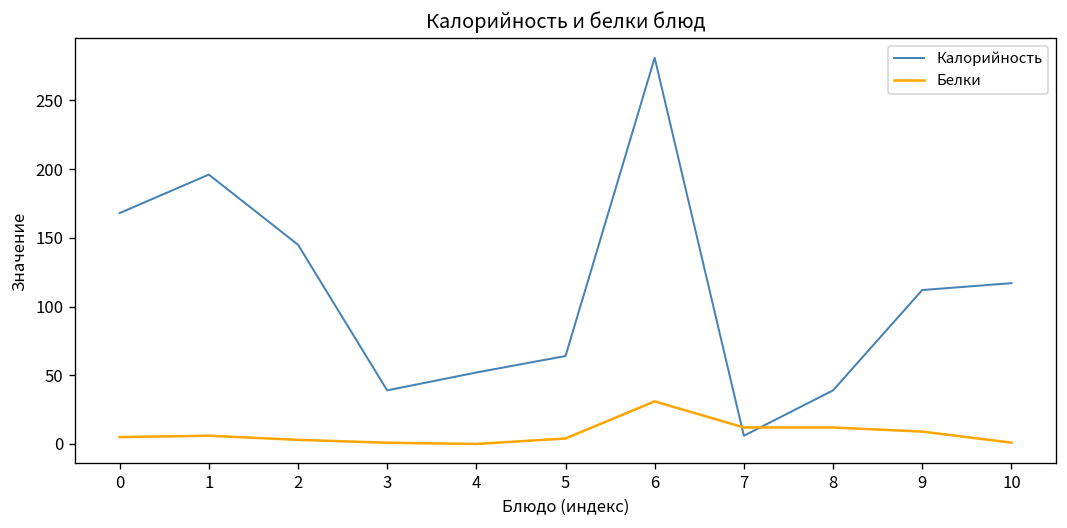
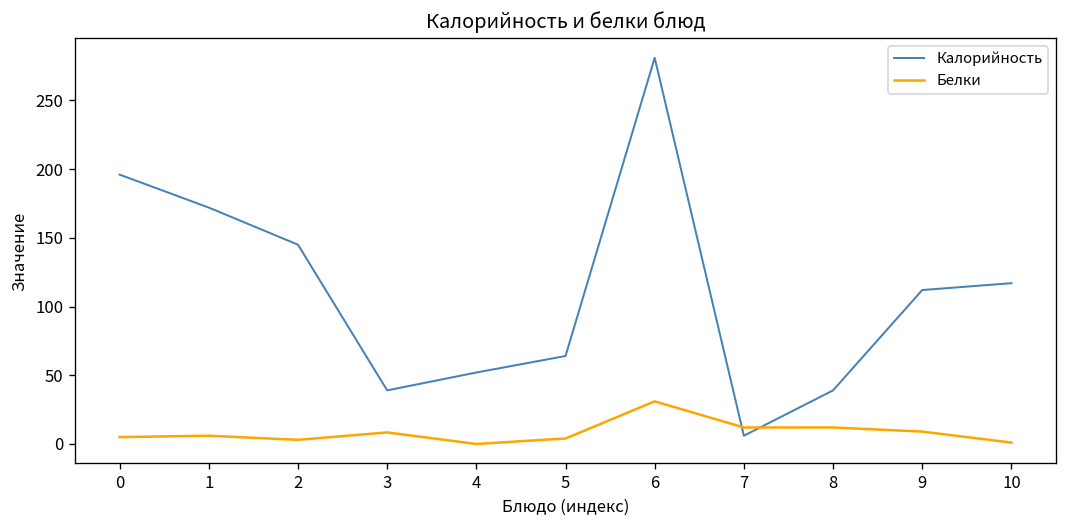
  {
    "Калорийность": {
-     "0": 168,
-     "1": 196,
+     "0": 196,
+     "1": 172,
      "2": 145,
      "3": 39,
      "4": 52,
      "5": 64,
      "6": 281,
      "7": 6,
      "8": 39,
      "9": 112,
      "10": 117
    },
    "Белки": {
      "0": 5,
      "1": 6,
      "2": 3,
-     "3": 1,
+     "3": 8,
      "4": 0,
      "5": 4,
      "6": 31,
      "7": 12,
      "8": 12,
      "9": 9,
      "10": 1
    }
  }
